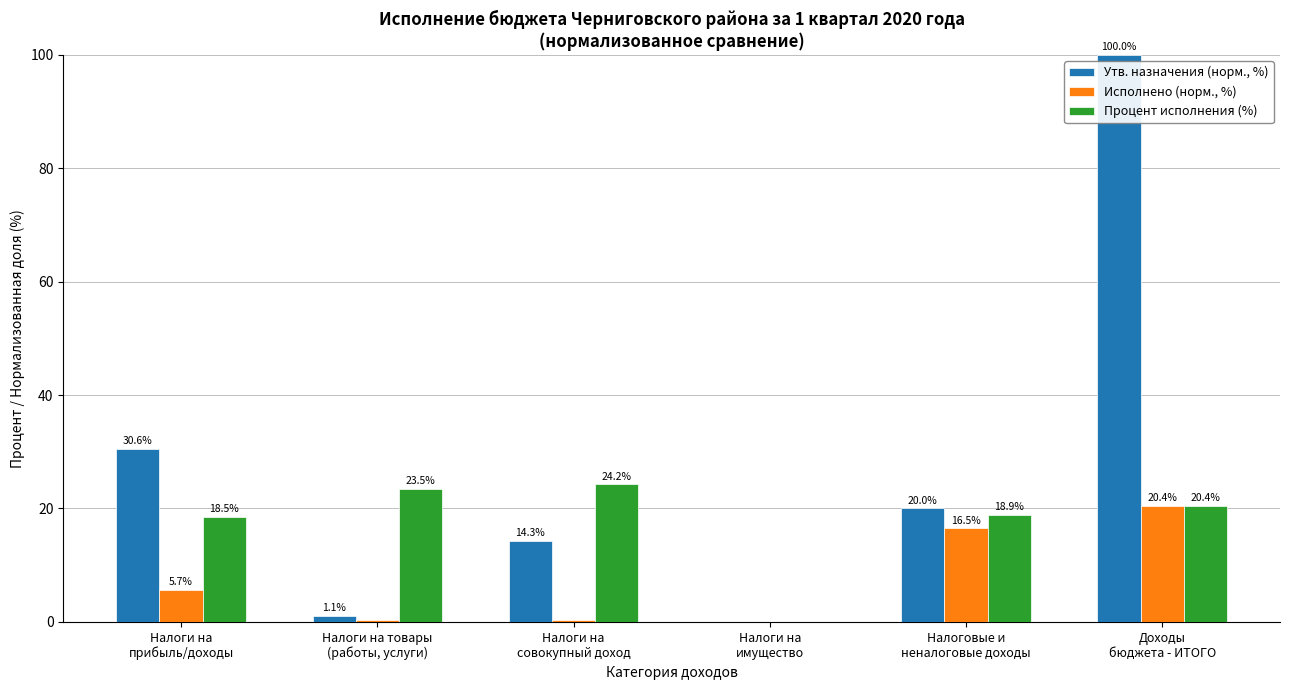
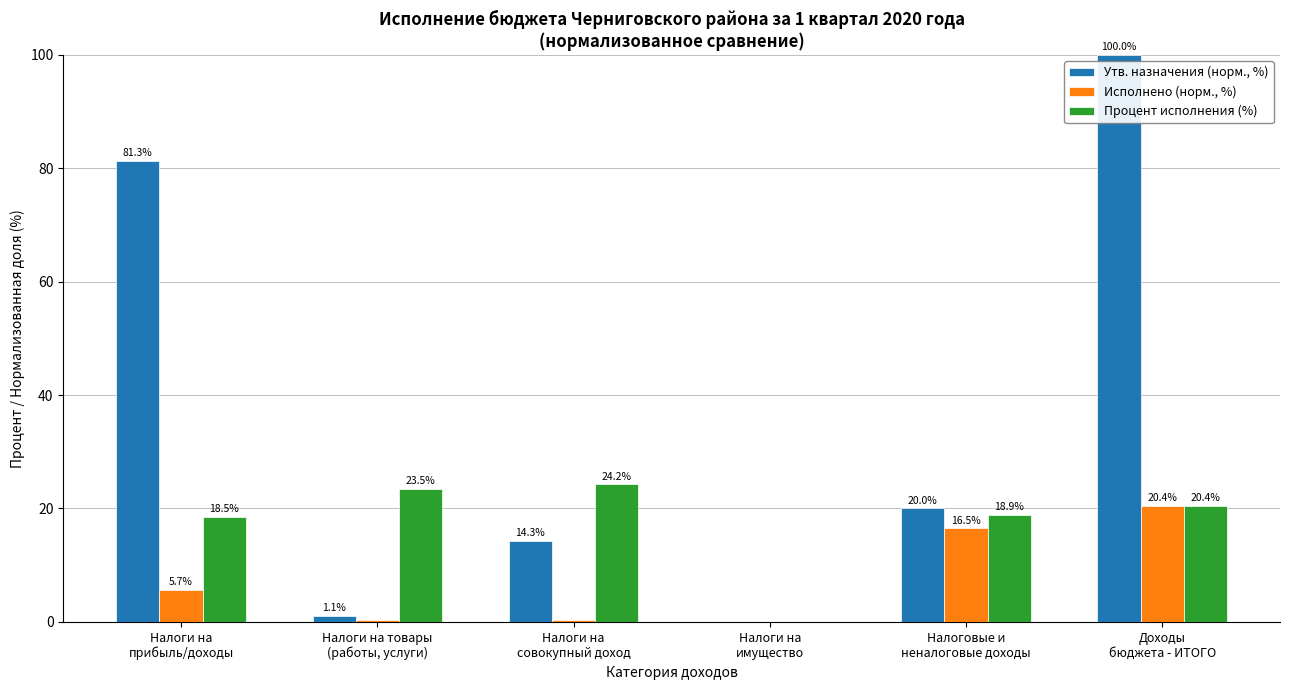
  {
    "Утв. назначения (норм., %)": {
-     "Налоги на прибыль/доходы": "30.6%",
+     "Налоги на прибыль/доходы": "81.3%",
      "Налоги на товары (работы, услуги)": "1.1%",
      "Налоги на совокупный доход": "14.3%",
      "Налоговые и неналоговые доходы": "20.0%",
      "Доходы бюджета - ИТОГО": "100.0%"
    },
    "Исполнено (норм., %)": {
      "Налоги на прибыль/доходы": "5.7%",
      "Налоговые и неналоговые доходы": "16.5%",
      "Доходы бюджета - ИТОГО": "20.4%"
    },
    "Процент исполнения (%)": {
      "Налоги на прибыль/доходы": "18.5%",
      "Налоги на товары (работы, услуги)": "23.5%",
      "Налоги на совокупный доход": "24.2%",
      "Налоговые и неналоговые доходы": "18.9%",
      "Доходы бюджета - ИТОГО": "20.4%"
    }
  }
